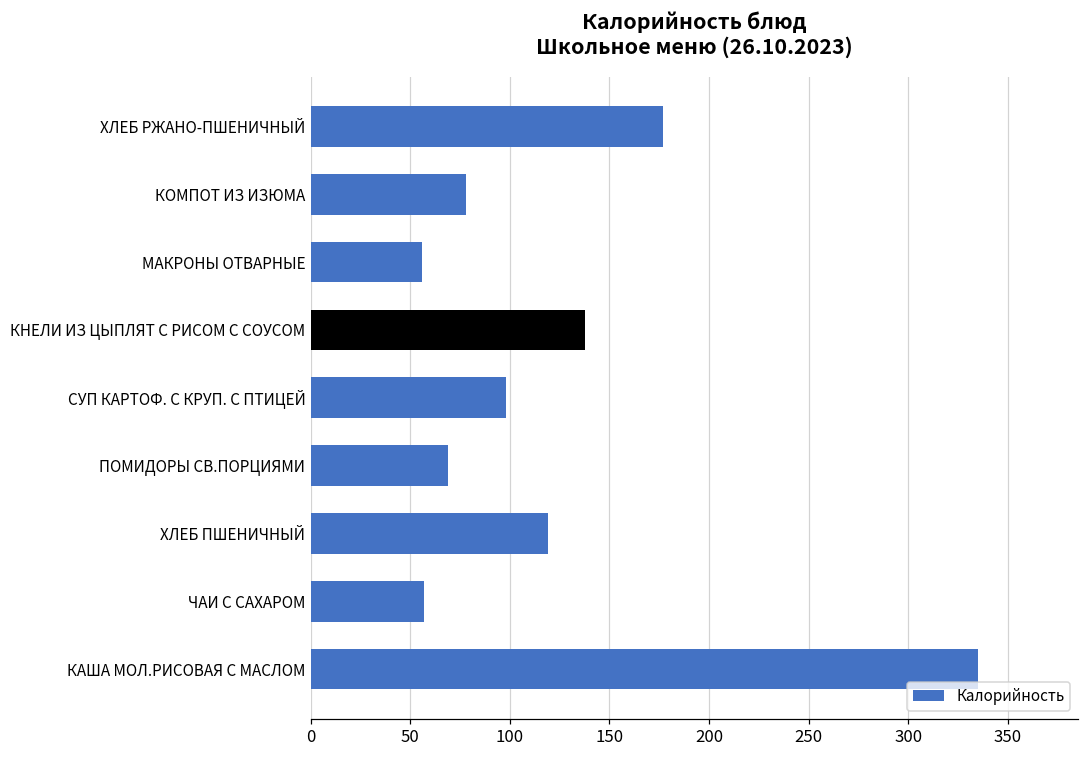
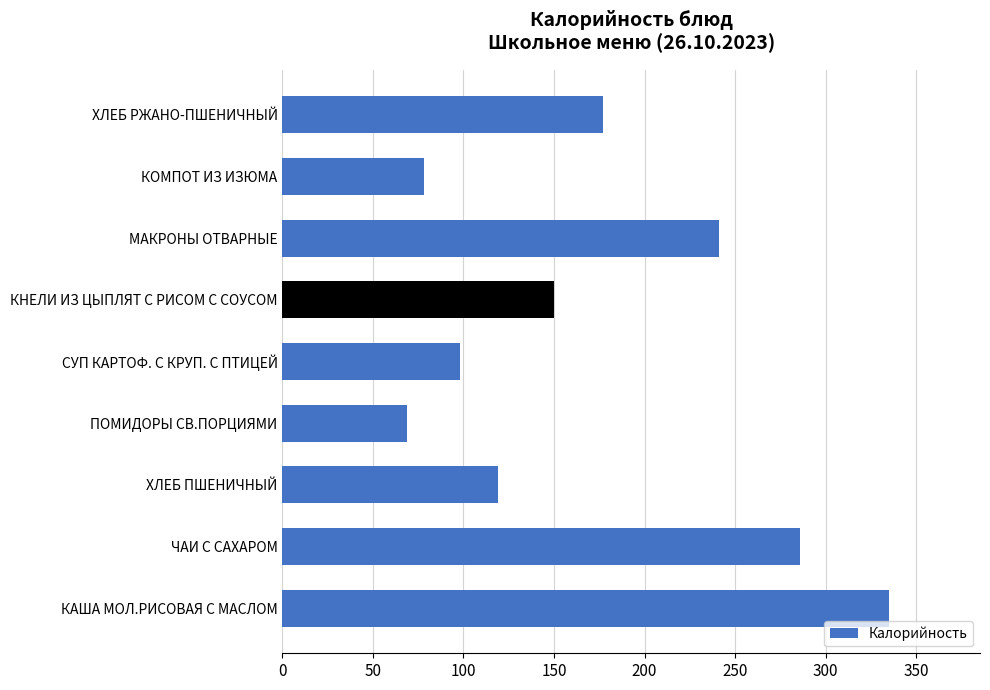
  {
    "ХЛЕБ РЖАНО-ПШЕНИЧНЫЙ": 177,
    "КОМПОТ ИЗ ИЗЮМА": 78,
-   "МАКРОНЫ ОТВАРНЫЕ": 56,
-   "КНЕЛИ ИЗ ЦЫПЛЯТ С РИСОМ С СОУСОМ": 138,
+   "МАКРОНЫ ОТВАРНЫЕ": 241,
+   "КНЕЛИ ИЗ ЦЫПЛЯТ С РИСОМ С СОУСОМ": 150,
    "СУП КАРТОФ. С КРУП. С ПТИЦЕЙ": 98,
    "ПОМИДОРЫ СВ.ПОРЦИЯМИ": 69,
    "ХЛЕБ ПШЕНИЧНЫЙ": 119,
-   "ЧАИ С САХАРОМ": 57,
+   "ЧАИ С САХАРОМ": 286,
    "КАША МОЛ.РИСОВАЯ С МАСЛОМ": 335
  }
